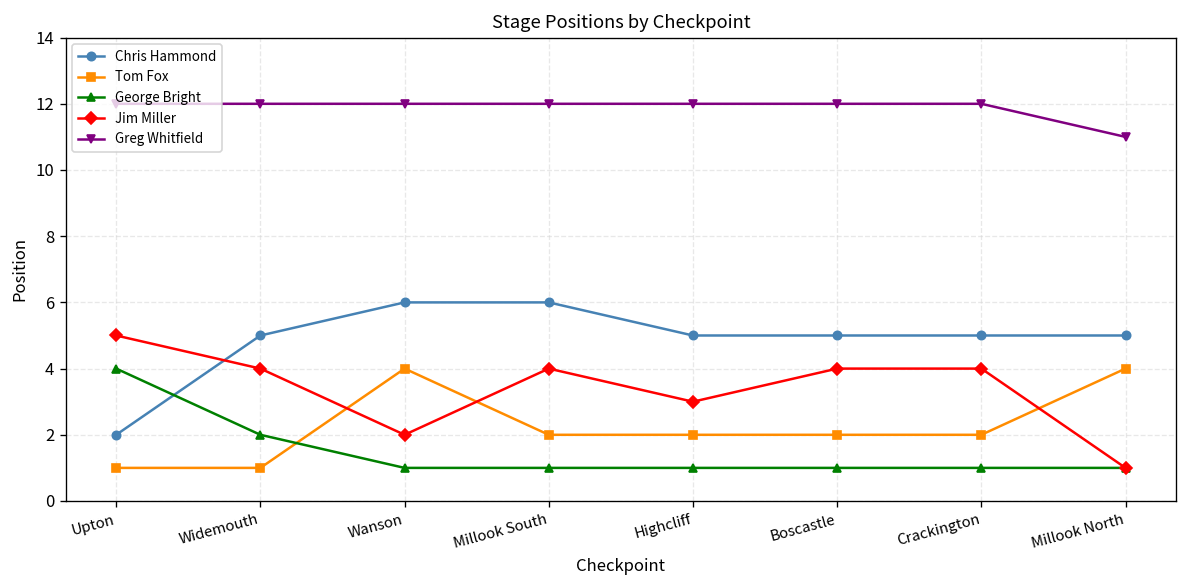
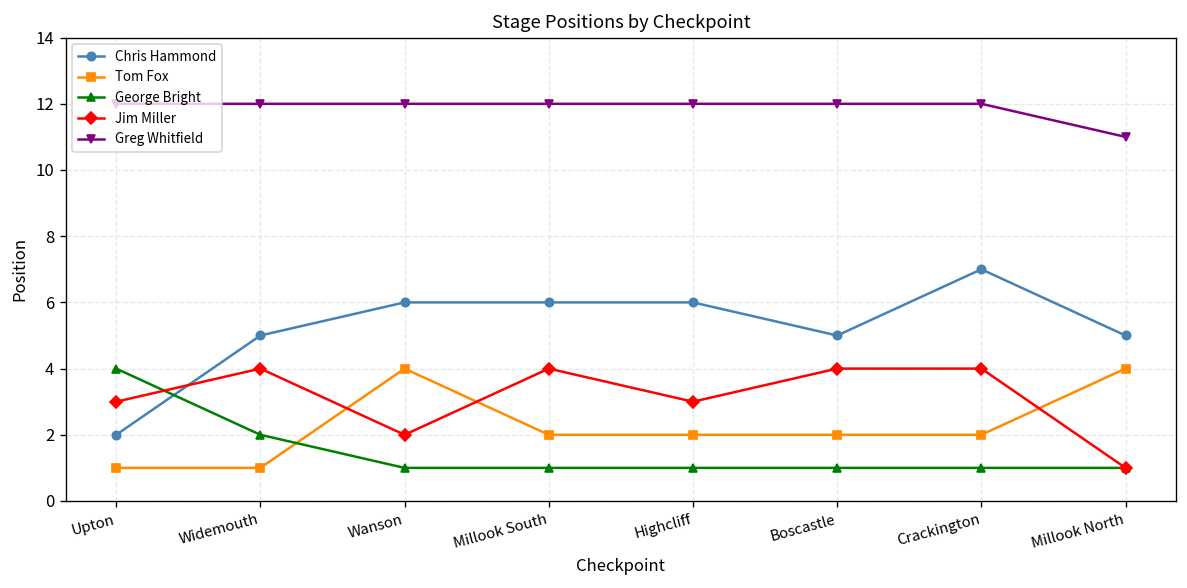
  {
    "Chris Hammond": {
      "Upton": 2,
      "Widemouth": 5,
      "Wanson": 6,
      "Millook South": 6,
-     "Highcliff": 5,
+     "Highcliff": 6,
      "Boscastle": 5,
-     "Crackington": 5,
+     "Crackington": 7,
      "Millook North": 5
    },
    "Tom Fox": {
      "Upton": 1,
      "Widemouth": 1,
      "Wanson": 4,
      "Millook South": 2,
      "Highcliff": 2,
      "Boscastle": 2,
      "Crackington": 2,
      "Millook North": 4
    },
    "George Bright": {
      "Upton": 4,
      "Widemouth": 2,
      "Wanson": 1,
      "Millook South": 1,
      "Highcliff": 1,
      "Boscastle": 1,
      "Crackington": 1
    },
    "Jim Miller": {
-     "Upton": 5,
+     "Upton": 3,
      "Widemouth": 4,
      "Wanson": 2,
      "Millook South": 4,
      "Highcliff": 3,
      "Boscastle": 4,
      "Crackington": 4
    },
    "Greg Whitfield": {
      "Widemouth": 12,
      "Wanson": 12,
      "Millook South": 12,
      "Highcliff": 12,
      "Boscastle": 12,
      "Crackington": 12,
      "Millook North": 11
    }
  }
